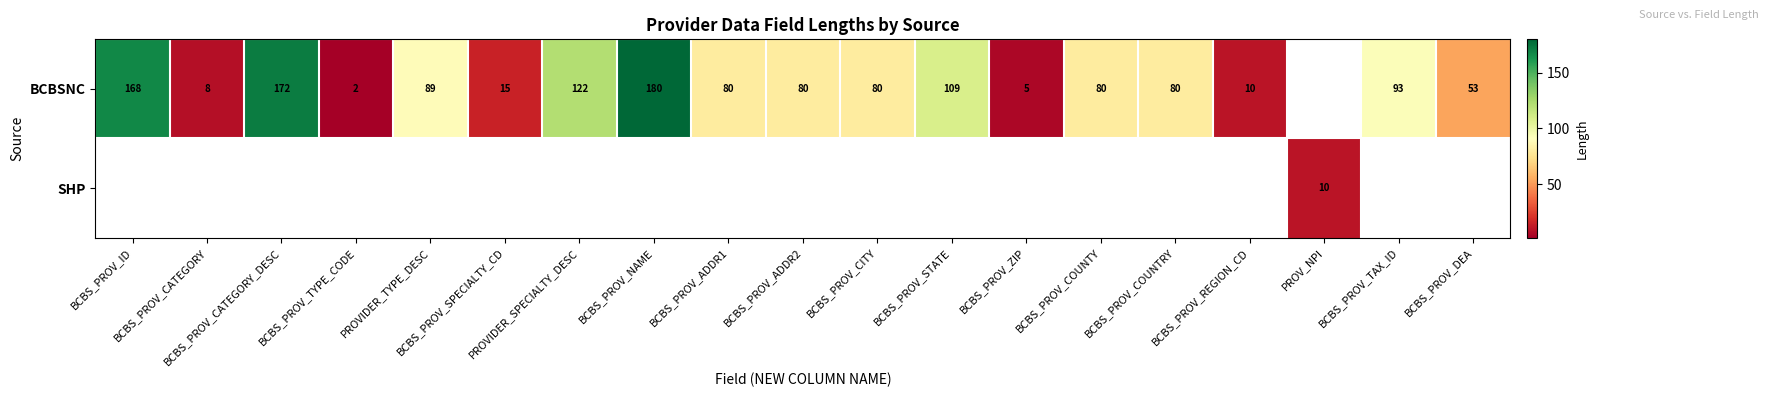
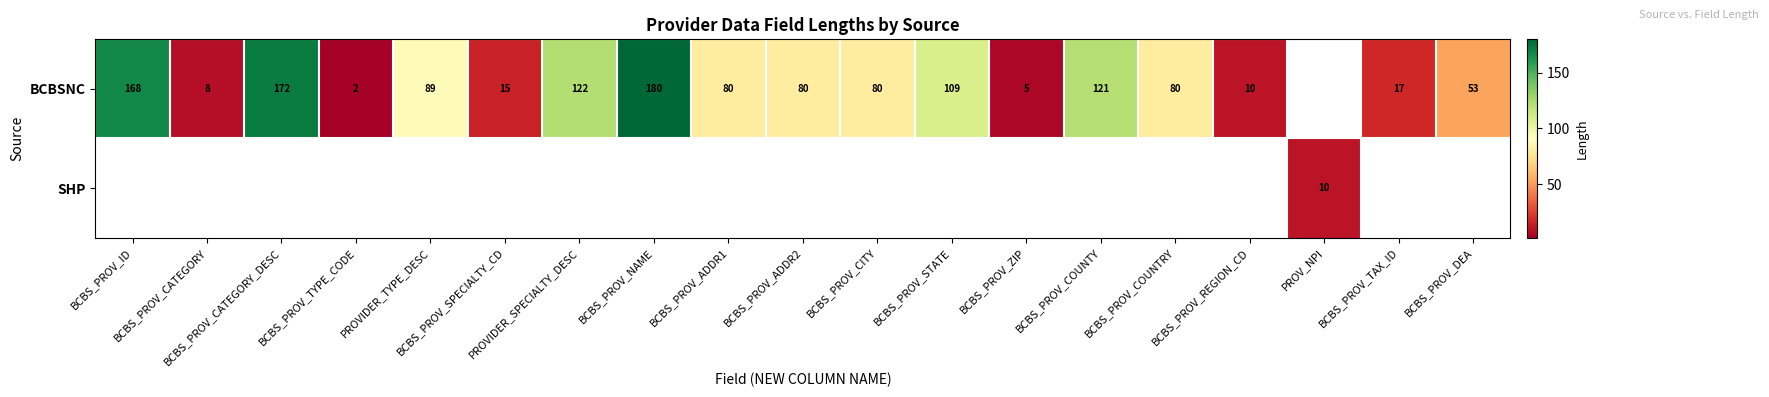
  {
    "BCBSNC": {
      "BCBS_PROV_ID": 168,
      "BCBS_PROV_CATEGORY": 8,
      "BCBS_PROV_CATEGORY_DESC": 172,
      "BCBS_PROV_TYPE_CODE": 2,
      "PROVIDER_TYPE_DESC": 89,
      "BCBS_PROV_SPECIALTY_CD": 15,
      "PROVIDER_SPECIALTY_DESC": 122,
      "BCBS_PROV_NAME": 180,
      "BCBS_PROV_ADDR1": 80,
      "BCBS_PROV_ADDR2": 80,
      "BCBS_PROV_CITY": 80,
      "BCBS_PROV_STATE": 109,
      "BCBS_PROV_ZIP": 5,
-     "BCBS_PROV_COUNTY": 80,
+     "BCBS_PROV_COUNTY": 121,
      "BCBS_PROV_COUNTRY": 80,
      "BCBS_PROV_REGION_CD": 10,
-     "BCBS_PROV_TAX_ID": 93,
+     "BCBS_PROV_TAX_ID": 17,
      "BCBS_PROV_DEA": 53
    },
    "SHP": {
      "PROV_NPI": 10
    }
  }
